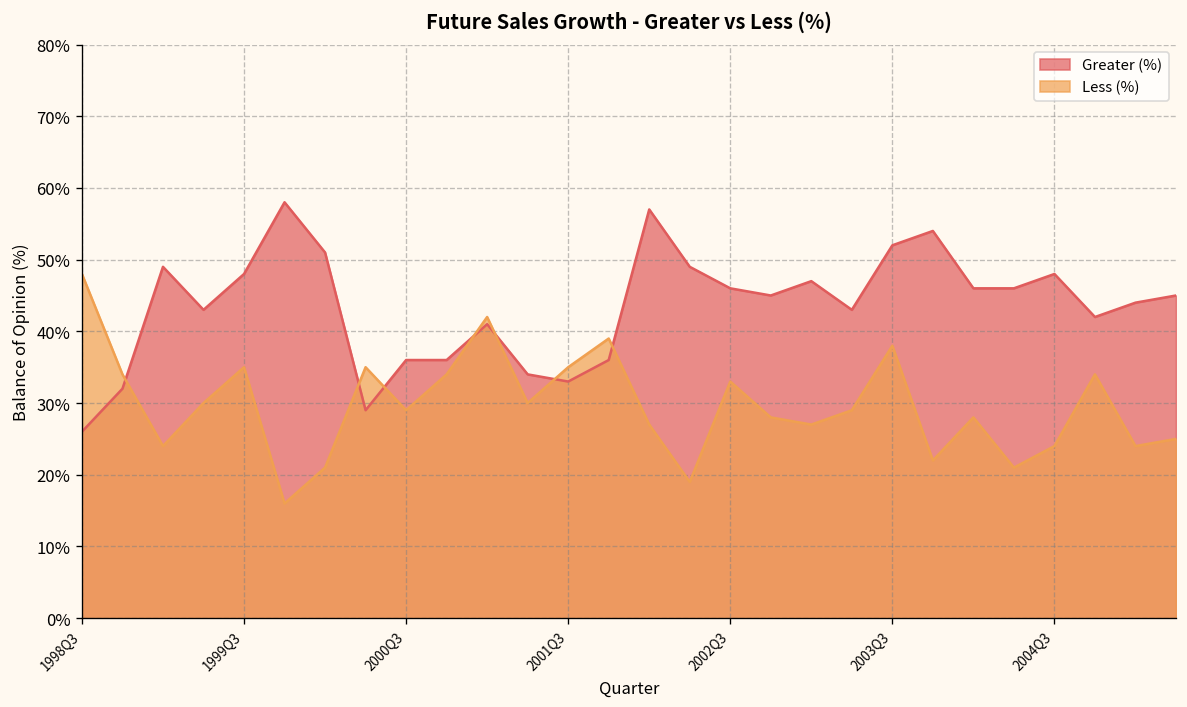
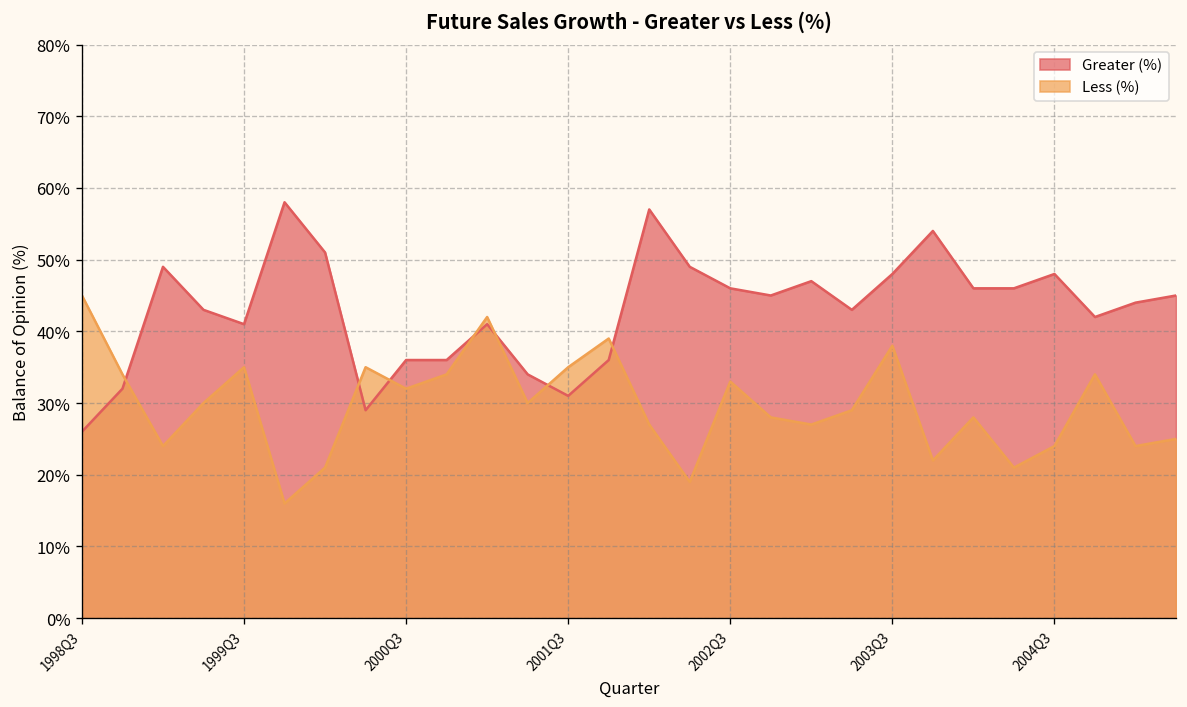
  {
    "Greater (%)": {
      "1998Q3": "26%",
-     "1999Q3": "48%",
+     "1999Q3": "41%",
      "2000Q3": "36%",
-     "2001Q3": "33%",
+     "2001Q3": "31%",
      "2002Q3": "46%",
-     "2003Q3": "52%",
+     "2003Q3": "48%",
      "2004Q3": "48%"
    },
    "Less (%)": {
-     "1998Q3": "48%",
+     "1998Q3": "45%",
      "1999Q3": "35%",
-     "2000Q3": "29%",
+     "2000Q3": "32%",
      "2001Q3": "35%",
      "2002Q3": "33%",
      "2003Q3": "38%",
      "2004Q3": "24%"
    }
  }
